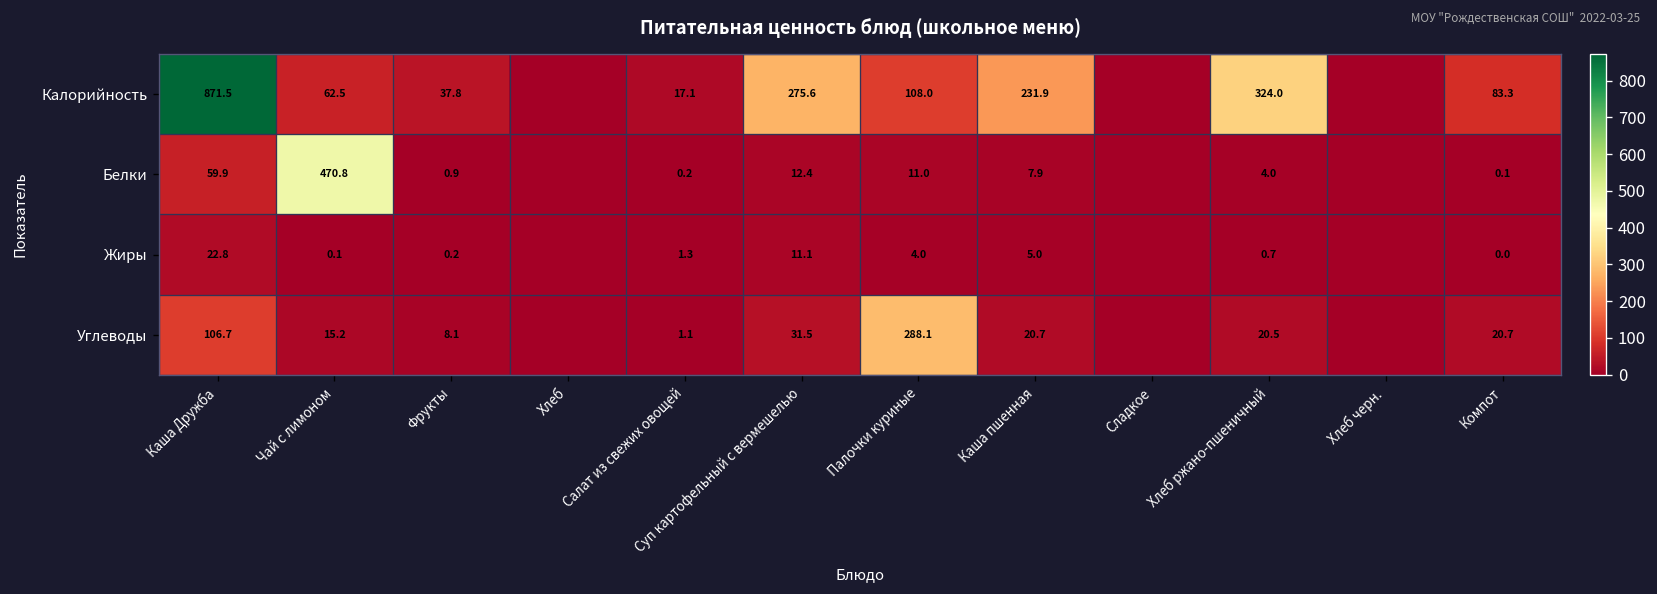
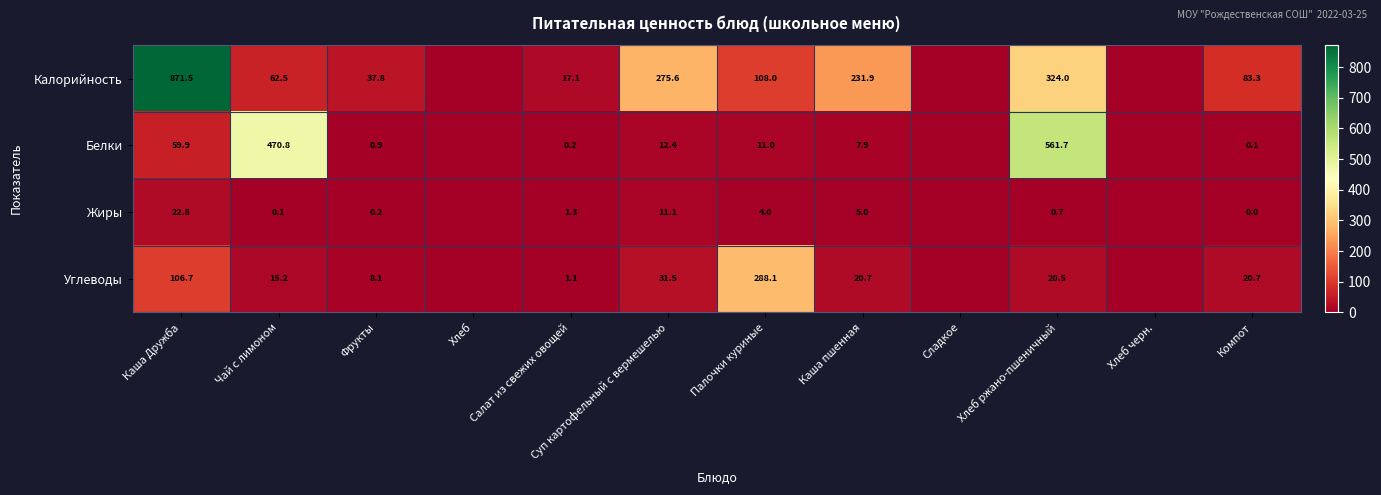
  {
    "Калорийность": {
      "Каша Дружба": 871.5,
      "Чай с лимоном": 62.5,
      "Фрукты": 37.8,
      "Салат из свежих овощей": 17.1,
      "Суп картофельный с вермешелью": 275.6,
      "Палочки куриные": 108.0,
      "Каша пшенная": 231.9,
      "Хлеб ржано-пшеничный": 324.0,
      "Компот": 83.3
    },
    "Белки": {
      "Каша Дружба": 59.9,
      "Чай с лимоном": 470.8,
      "Фрукты": 0.9,
      "Салат из свежих овощей": 0.2,
      "Суп картофельный с вермешелью": 12.4,
      "Палочки куриные": 11.0,
      "Каша пшенная": 7.9,
-     "Хлеб ржано-пшеничный": 4.0,
+     "Хлеб ржано-пшеничный": 561.7,
      "Компот": 0.1
    },
    "Жиры": {
      "Каша Дружба": 22.8,
      "Чай с лимоном": 0.1,
      "Фрукты": 0.2,
      "Салат из свежих овощей": 1.3,
      "Суп картофельный с вермешелью": 11.1,
      "Палочки куриные": 4.0,
      "Каша пшенная": 5.0,
      "Хлеб ржано-пшеничный": 0.7,
      "Компот": 0.0
    },
    "Углеводы": {
      "Каша Дружба": 106.7,
      "Чай с лимоном": 15.2,
      "Фрукты": 8.1,
      "Салат из свежих овощей": 1.1,
      "Суп картофельный с вермешелью": 31.5,
      "Палочки куриные": 288.1,
      "Каша пшенная": 20.7,
      "Хлеб ржано-пшеничный": 20.5,
      "Компот": 20.7
    }
  }
